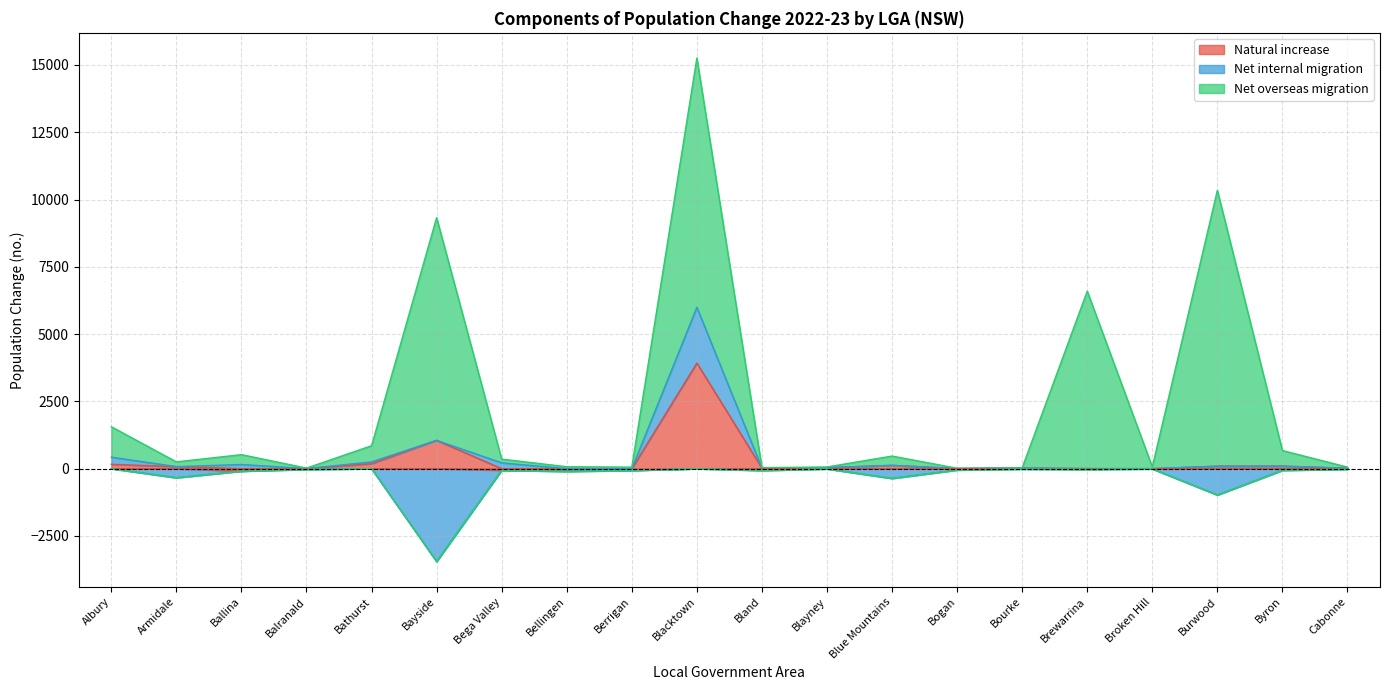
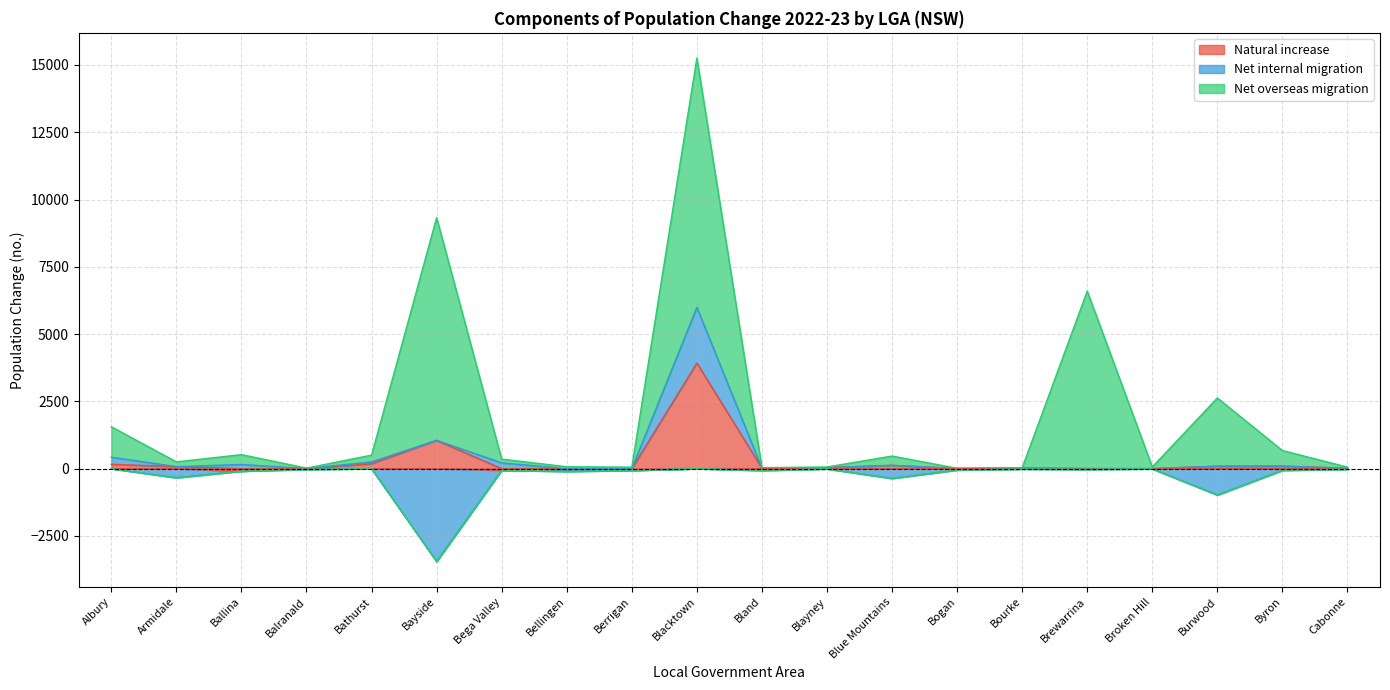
  {
    "Net overseas migration": {
      "Albury": 1100,
      "Armidale": 200,
      "Ballina": 400,
-     "Bathurst": 600,
+     "Bathurst": 300,
      "Bayside": 8300,
      "Bega Valley": 100,
      "Blacktown": 9300,
      "Blue Mountains": 300,
      "Brewarrina": 6600,
-     "Burwood": 10200,
+     "Burwood": 2500,
      "Byron": 600
    }
  }
